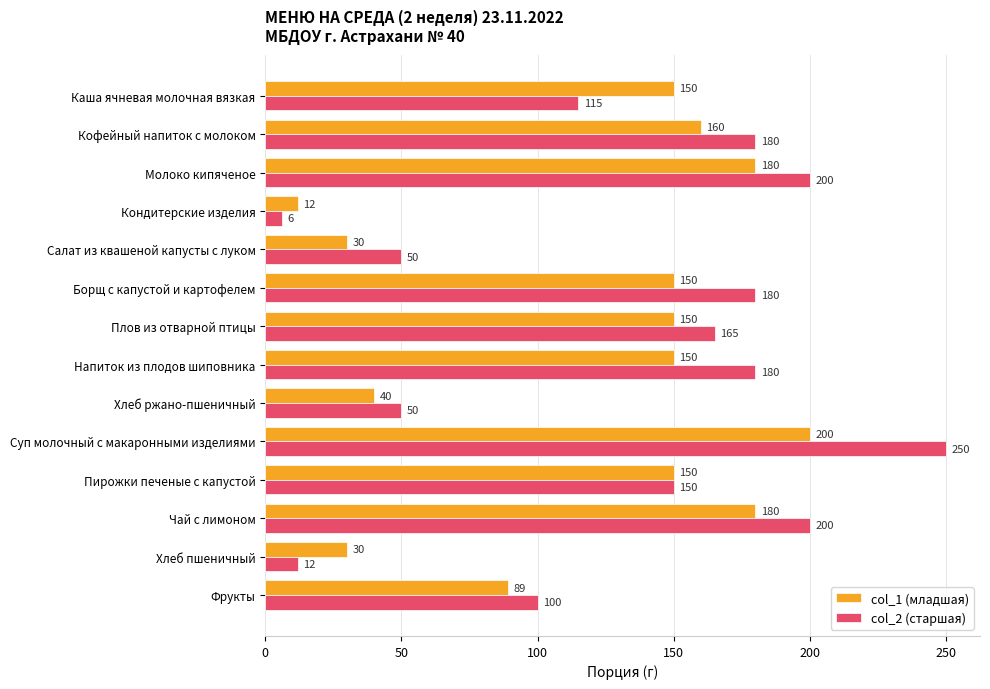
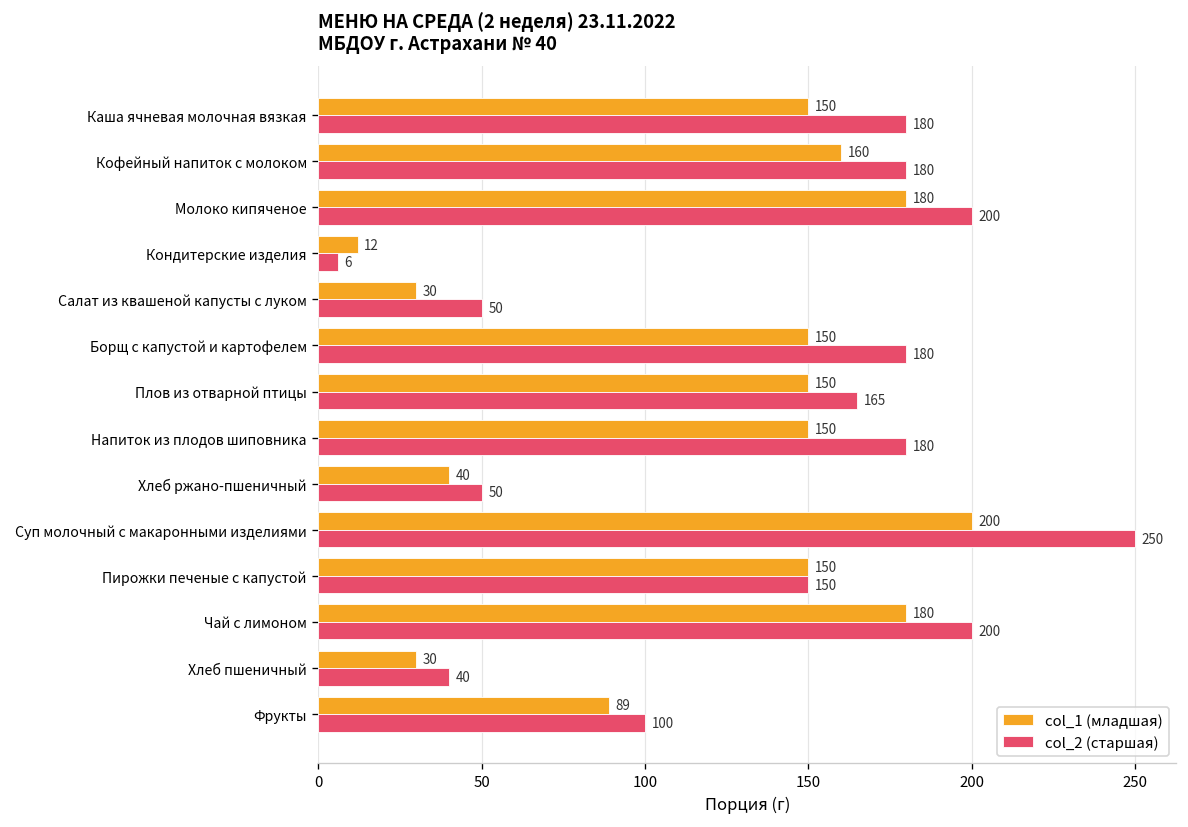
  {
    "col_1 (младшая)": {
      "Каша ячневая молочная вязкая": 150,
      "Кофейный напиток с молоком": 160,
      "Молоко кипяченое": 180,
      "Кондитерские изделия": 12,
      "Салат из квашеной капусты с луком": 30,
      "Борщ с капустой и картофелем": 150,
      "Плов из отварной птицы": 150,
      "Напиток из плодов шиповника": 150,
      "Хлеб ржано-пшеничный": 40,
      "Суп молочный с макаронными изделиями": 200,
      "Пирожки печеные с капустой": 150,
      "Чай с лимоном": 180,
      "Хлеб пшеничный": 30,
      "Фрукты": 89
    },
    "col_2 (старшая)": {
-     "Каша ячневая молочная вязкая": 115,
+     "Каша ячневая молочная вязкая": 180,
      "Кофейный напиток с молоком": 180,
      "Молоко кипяченое": 200,
      "Кондитерские изделия": 6,
      "Салат из квашеной капусты с луком": 50,
      "Борщ с капустой и картофелем": 180,
      "Плов из отварной птицы": 165,
      "Напиток из плодов шиповника": 180,
      "Хлеб ржано-пшеничный": 50,
      "Суп молочный с макаронными изделиями": 250,
      "Пирожки печеные с капустой": 150,
      "Чай с лимоном": 200,
-     "Хлеб пшеничный": 12,
+     "Хлеб пшеничный": 40,
      "Фрукты": 100
    }
  }
